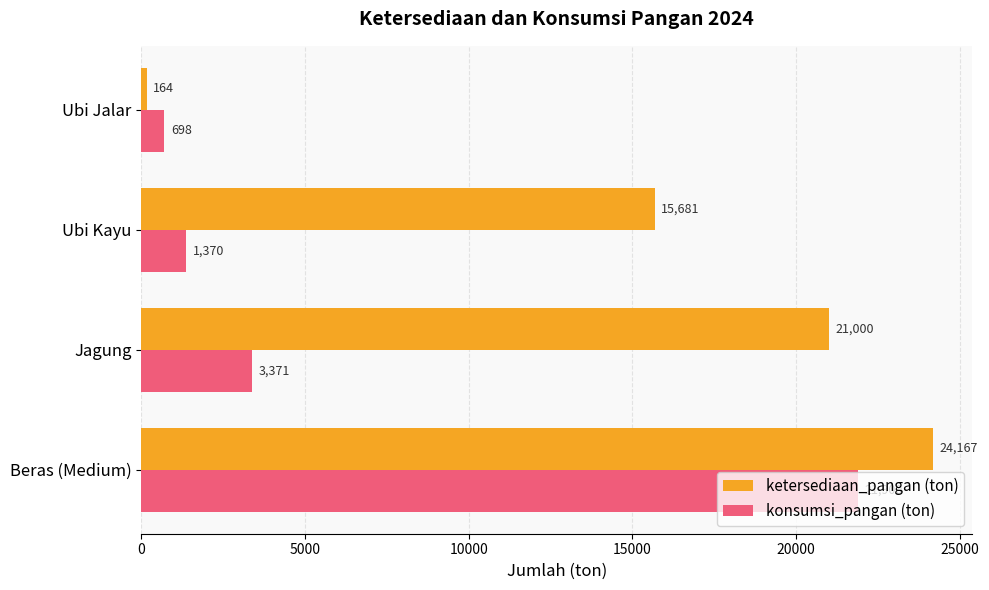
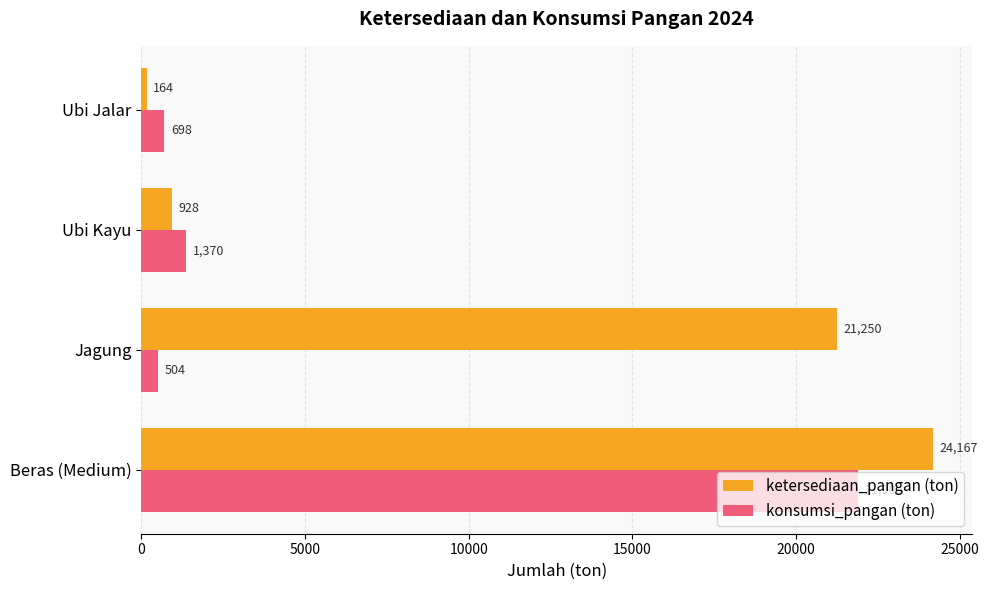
  {
    "ketersediaan_pangan (ton)": {
      "Ubi Jalar": "164",
-     "Ubi Kayu": "15,681",
-     "Jagung": "21,000",
+     "Ubi Kayu": "928",
+     "Jagung": "21,250",
      "Beras (Medium)": "24,167"
    },
    "konsumsi_pangan (ton)": {
      "Ubi Jalar": "698",
      "Ubi Kayu": "1,370",
-     "Jagung": "3,371"
+     "Jagung": "504"
    }
  }
